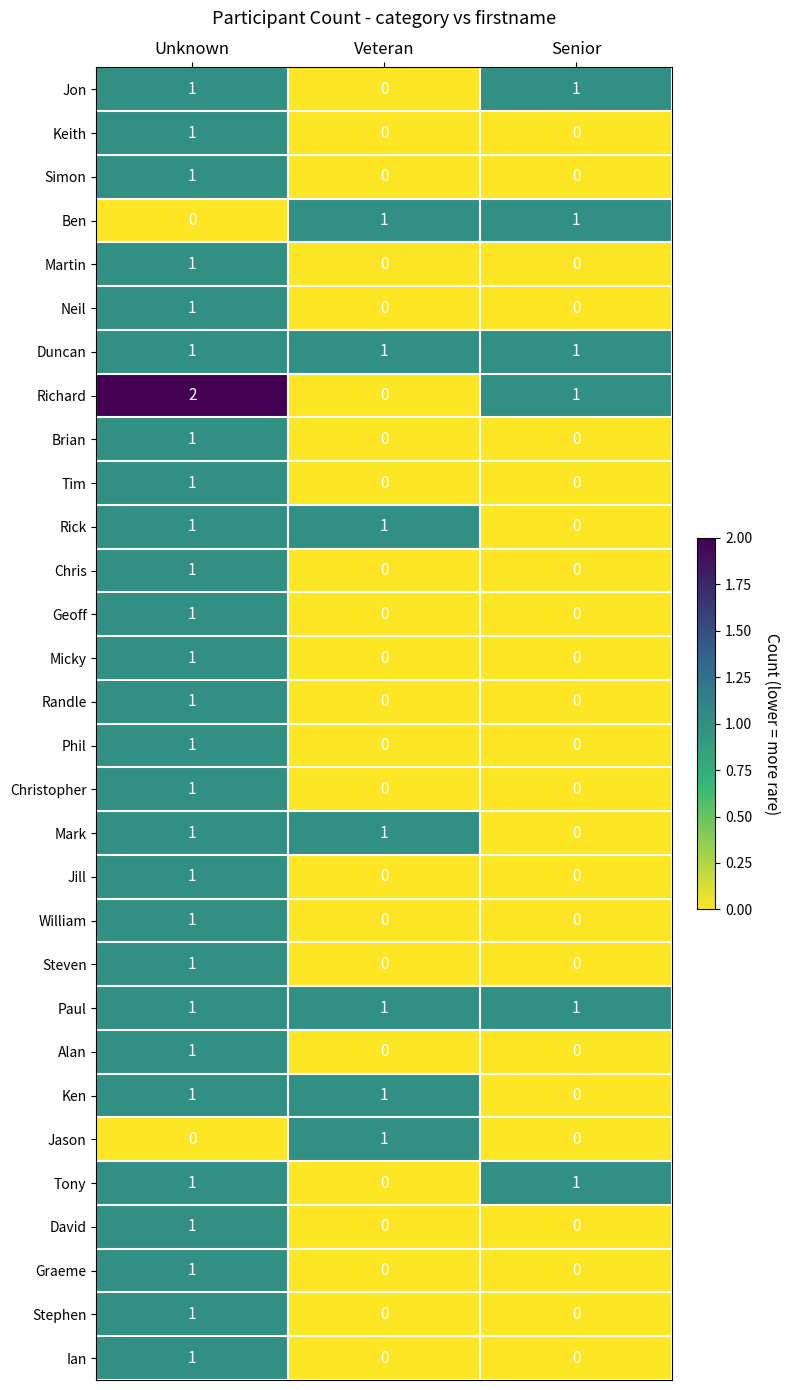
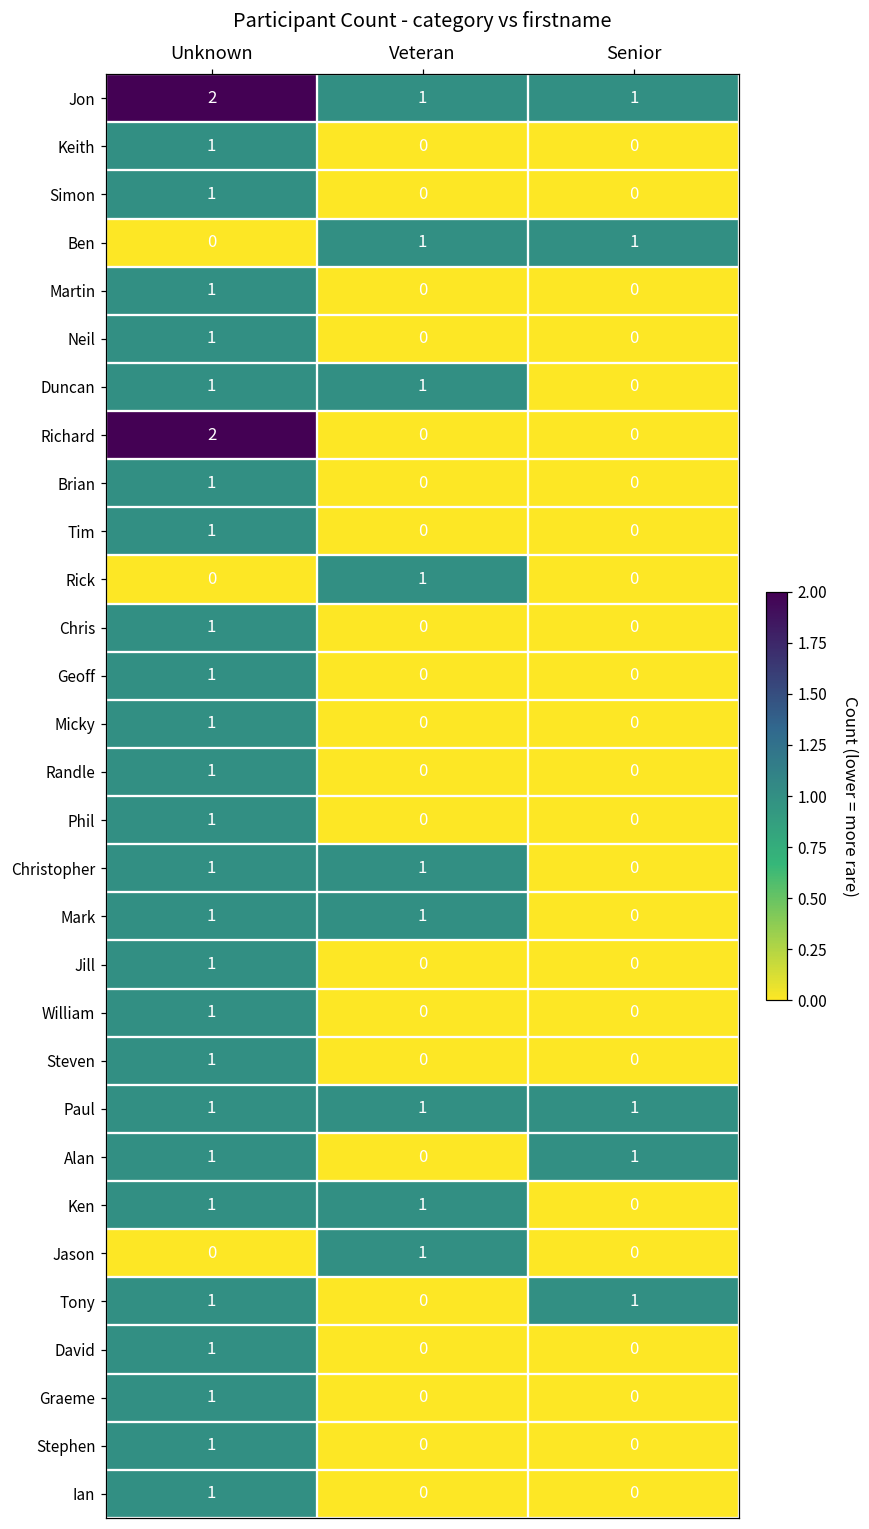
  {
    "Jon": {
-     "Unknown": 1,
-     "Veteran": 0,
+     "Unknown": 2,
+     "Veteran": 1,
      "Senior": 1
    },
    "Keith": {
      "Unknown": 1,
      "Veteran": 0,
      "Senior": 0
    },
    "Simon": {
      "Unknown": 1,
      "Veteran": 0,
      "Senior": 0
    },
    "Ben": {
      "Unknown": 0,
      "Veteran": 1,
      "Senior": 1
    },
    "Martin": {
      "Unknown": 1,
      "Veteran": 0,
      "Senior": 0
    },
    "Neil": {
      "Unknown": 1,
      "Veteran": 0,
      "Senior": 0
    },
    "Duncan": {
      "Unknown": 1,
      "Veteran": 1,
-     "Senior": 1
+     "Senior": 0
    },
    "Richard": {
      "Unknown": 2,
      "Veteran": 0,
-     "Senior": 1
+     "Senior": 0
    },
    "Brian": {
      "Unknown": 1,
      "Veteran": 0,
      "Senior": 0
    },
    "Tim": {
      "Unknown": 1,
      "Veteran": 0,
      "Senior": 0
    },
    "Rick": {
-     "Unknown": 1,
+     "Unknown": 0,
      "Veteran": 1,
      "Senior": 0
    },
    "Chris": {
      "Unknown": 1,
      "Veteran": 0,
      "Senior": 0
    },
    "Geoff": {
      "Unknown": 1,
      "Veteran": 0,
      "Senior": 0
    },
    "Micky": {
      "Unknown": 1,
      "Veteran": 0,
      "Senior": 0
    },
    "Randle": {
      "Unknown": 1,
      "Veteran": 0,
      "Senior": 0
    },
    "Phil": {
      "Unknown": 1,
      "Veteran": 0,
      "Senior": 0
    },
    "Christopher": {
      "Unknown": 1,
-     "Veteran": 0,
+     "Veteran": 1,
      "Senior": 0
    },
    "Mark": {
      "Unknown": 1,
      "Veteran": 1,
      "Senior": 0
    },
    "Jill": {
      "Unknown": 1,
      "Veteran": 0,
      "Senior": 0
    },
    "William": {
      "Unknown": 1,
      "Veteran": 0,
      "Senior": 0
    },
    "Steven": {
      "Unknown": 1,
      "Veteran": 0,
      "Senior": 0
    },
    "Paul": {
      "Unknown": 1,
      "Veteran": 1,
      "Senior": 1
    },
    "Alan": {
      "Unknown": 1,
      "Veteran": 0,
-     "Senior": 0
+     "Senior": 1
    },
    "Ken": {
      "Unknown": 1,
      "Veteran": 1,
      "Senior": 0
    },
    "Jason": {
      "Unknown": 0,
      "Veteran": 1,
      "Senior": 0
    },
    "Tony": {
      "Unknown": 1,
      "Veteran": 0,
      "Senior": 1
    },
    "David": {
      "Unknown": 1,
      "Veteran": 0,
      "Senior": 0
    },
    "Graeme": {
      "Unknown": 1,
      "Veteran": 0,
      "Senior": 0
    },
    "Stephen": {
      "Unknown": 1,
      "Veteran": 0,
      "Senior": 0
    },
    "Ian": {
      "Unknown": 1,
      "Veteran": 0,
      "Senior": 0
    }
  }
